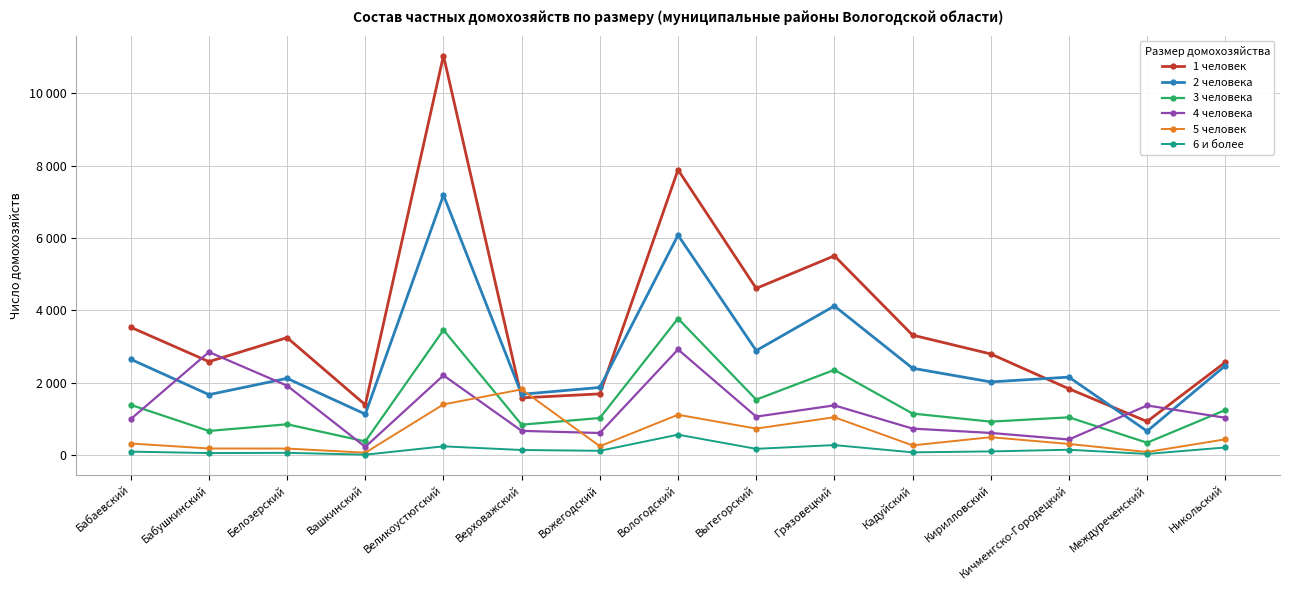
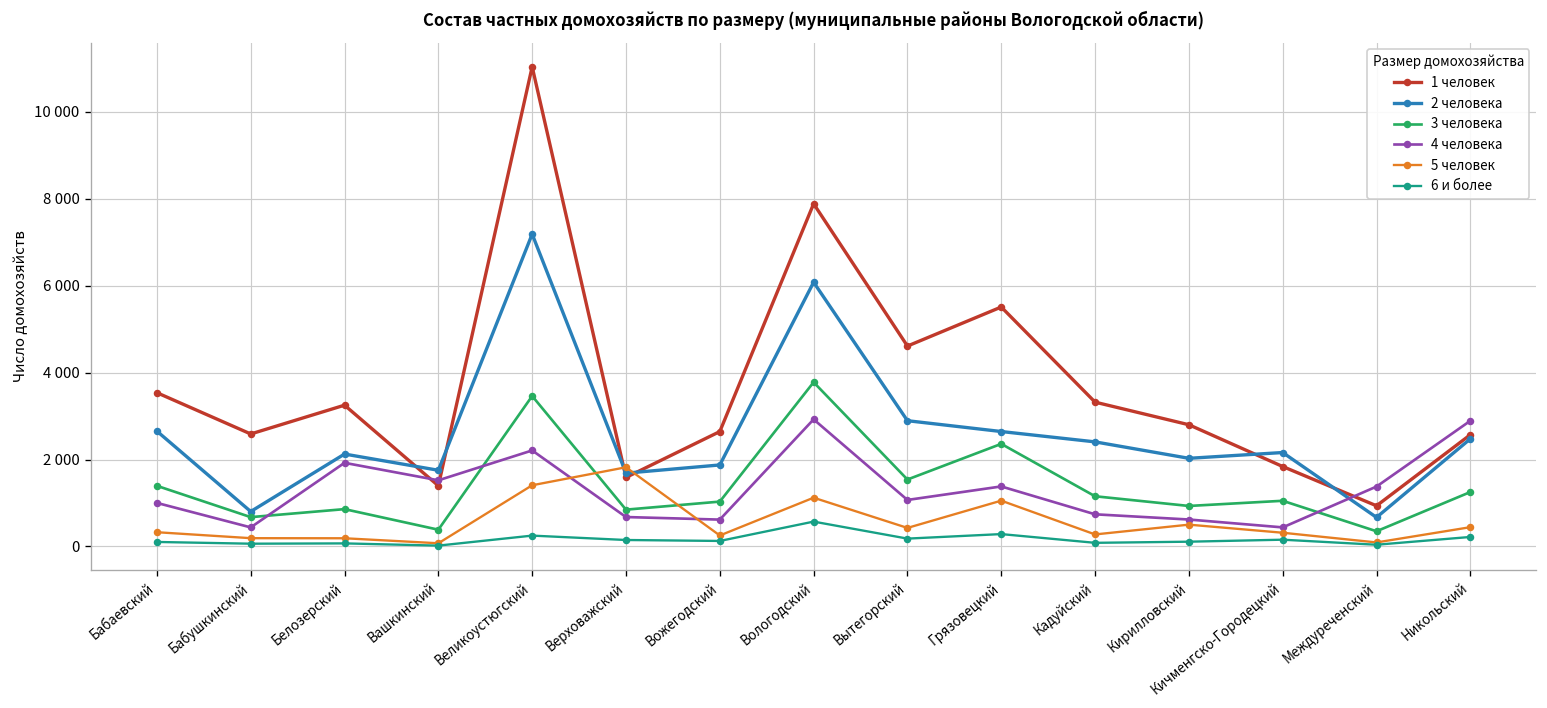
  {
    "1 человек": {
      "Бабаевский": 3500,
      "Бабушкинский": 2600,
      "Белозерский": 3300,
      "Вашкинский": 1400,
      "Великоустюгский": 11000,
      "Верховажский": 1600,
-     "Вожегодский": 1700,
+     "Вожегодский": 2600,
      "Вологодский": 7900,
      "Вытегорский": 4600,
      "Грязовецкий": 5500,
      "Кадуйский": 3300,
      "Кирилловский": 2800,
      "Кичменгско-Городецкий": 1800,
      "Междуреченский": 900,
      "Никольский": 2600
    },
    "2 человека": {
      "Бабаевский": 2700,
-     "Бабушкинский": 1700,
+     "Бабушкинский": 800,
      "Белозерский": 2100,
-     "Вашкинский": 1100,
+     "Вашкинский": 1800,
      "Великоустюгский": 7200,
      "Верховажский": 1700,
      "Вожегодский": 1900,
      "Вологодский": 6100,
      "Вытегорский": 2900,
-     "Грязовецкий": 4100,
+     "Грязовецкий": 2600,
      "Кадуйский": 2400,
      "Кирилловский": 2000,
      "Кичменгско-Городецкий": 2200,
      "Междуреченский": 700,
      "Никольский": 2500
    },
    "4 человека": {
      "Бабаевский": 1000,
-     "Бабушкинский": 2900,
+     "Бабушкинский": 400,
      "Белозерский": 1900,
-     "Вашкинский": 200,
+     "Вашкинский": 1500,
      "Великоустюгский": 2200,
      "Верховажский": 700,
      "Вожегодский": 600,
      "Вологодский": 2900,
      "Вытегорский": 1100,
      "Грязовецкий": 1400,
      "Кадуйский": 700,
      "Кирилловский": 600,
      "Кичменгско-Городецкий": 400,
      "Междуреченский": 1400,
-     "Никольский": 1000
+     "Никольский": 2900
    },
    "5 человек": {
      "Бабаевский": 300,
      "Бабушкинский": 200,
      "Белозерский": 200,
      "Великоустюгский": 1400,
      "Верховажский": 1800,
      "Вожегодский": 300,
      "Вологодский": 1100,
-     "Вытегорский": 700,
+     "Вытегорский": 400,
      "Грязовецкий": 1100,
      "Кадуйский": 300,
      "Кирилловский": 500,
      "Кичменгско-Городецкий": 300,
      "Никольский": 400
    }
  }
